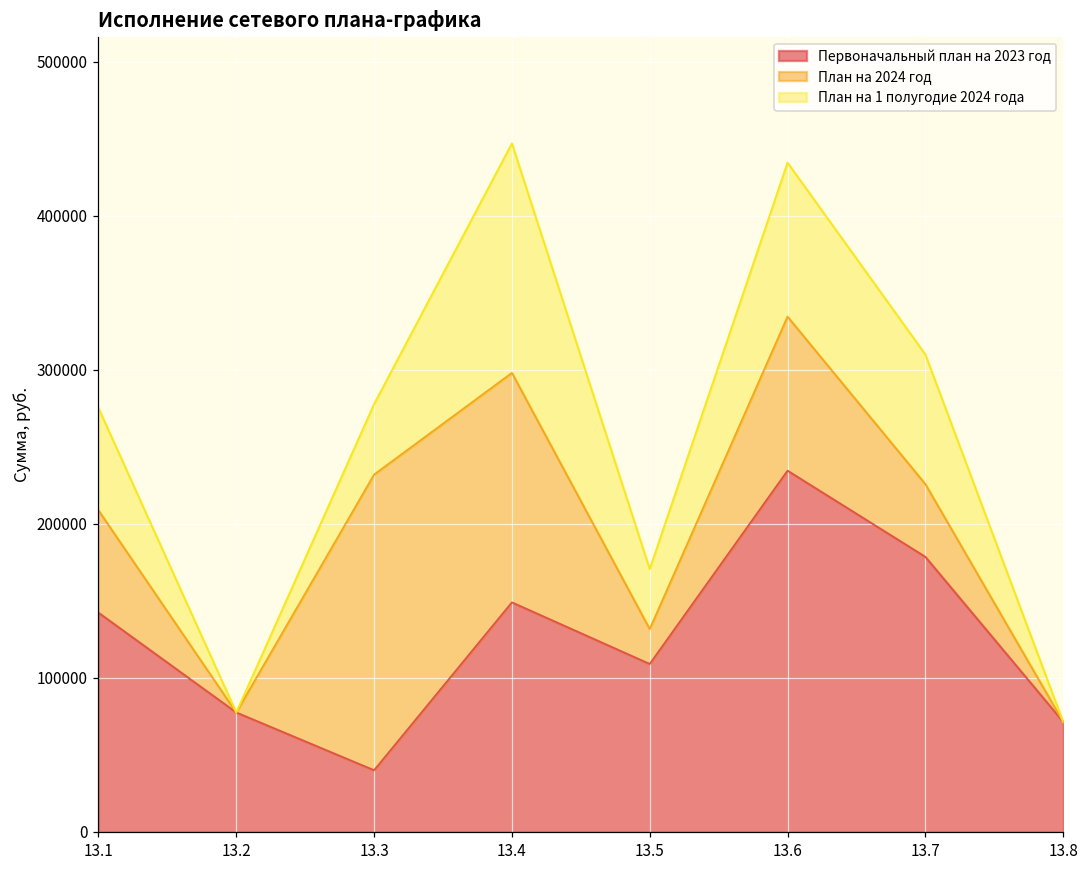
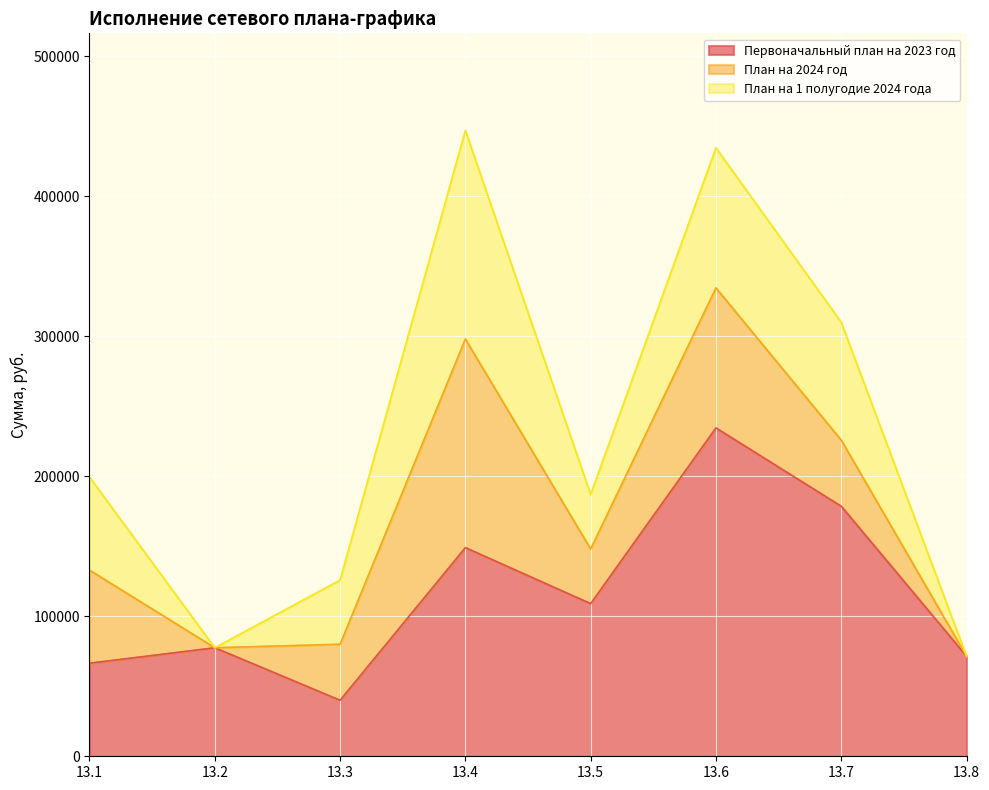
  {
    "Первоначальный план на 2023 год": {
-     "13.1": 142000,
+     "13.1": 66000,
      "13.3": 40000,
      "13.4": 149000,
      "13.5": 109000,
      "13.6": 235000,
      "13.7": 179000
    },
    "План на 2024 год": {
      "13.1": 66000,
-     "13.3": 192000,
+     "13.3": 40000,
      "13.4": 149000,
-     "13.5": 23000,
+     "13.5": 39000,
      "13.6": 100000,
      "13.7": 47000
    },
    "План на 1 полугодие 2024 года": {
      "13.1": 66000,
      "13.3": 46000,
      "13.4": 149000,
      "13.5": 39000,
      "13.6": 100000,
      "13.7": 84000
    }
  }
